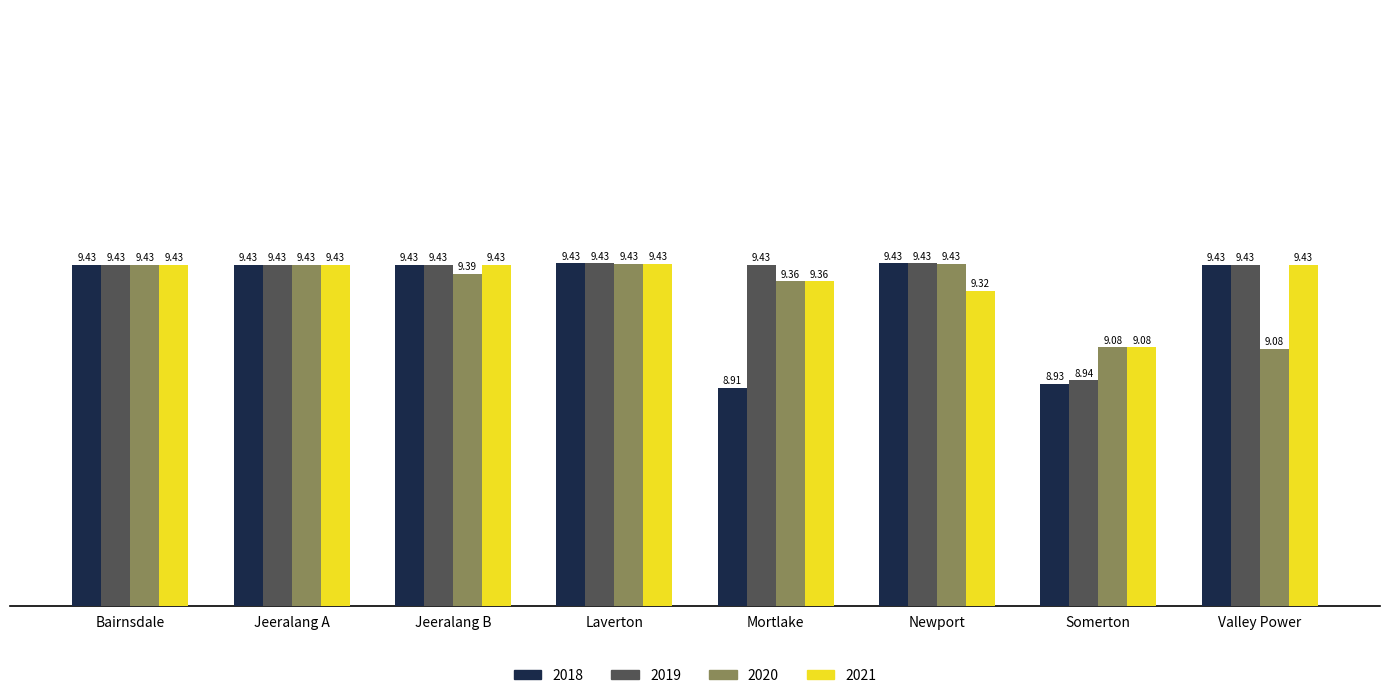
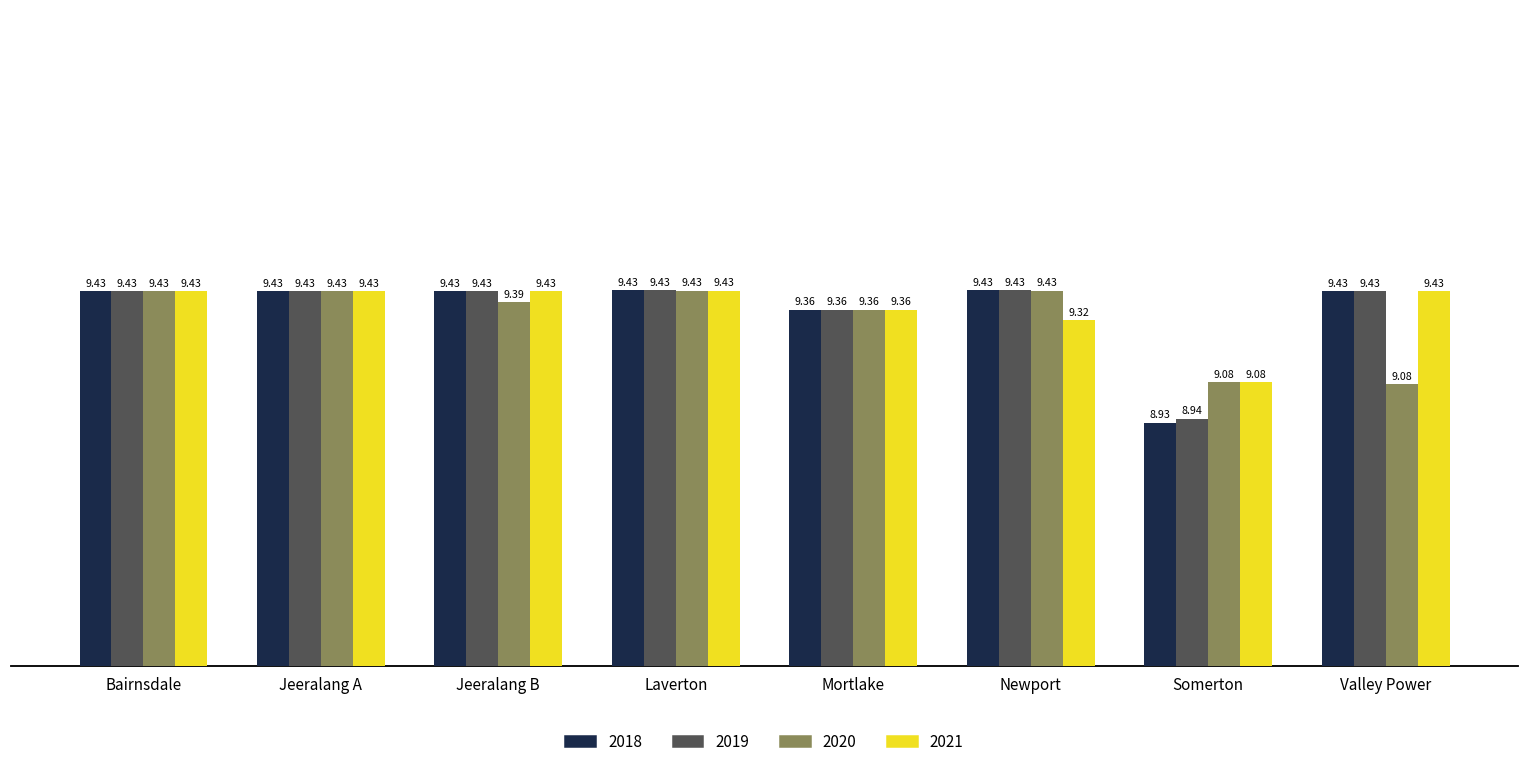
  {
    "2018": {
      "Bairnsdale": 9.43,
      "Jeeralang A": 9.43,
      "Jeeralang B": 9.43,
      "Laverton": 9.43,
-     "Mortlake": 8.91,
+     "Mortlake": 9.36,
      "Newport": 9.43,
      "Somerton": 8.93,
      "Valley Power": 9.43
    },
    "2019": {
      "Bairnsdale": 9.43,
      "Jeeralang A": 9.43,
      "Jeeralang B": 9.43,
      "Laverton": 9.43,
-     "Mortlake": 9.43,
+     "Mortlake": 9.36,
      "Newport": 9.43,
      "Somerton": 8.94,
      "Valley Power": 9.43
    },
    "2020": {
      "Bairnsdale": 9.43,
      "Jeeralang A": 9.43,
      "Jeeralang B": 9.39,
      "Laverton": 9.43,
      "Mortlake": 9.36,
      "Newport": 9.43,
      "Somerton": 9.08,
      "Valley Power": 9.08
    },
    "2021": {
      "Bairnsdale": 9.43,
      "Jeeralang A": 9.43,
      "Jeeralang B": 9.43,
      "Laverton": 9.43,
      "Mortlake": 9.36,
      "Newport": 9.32,
      "Somerton": 9.08,
      "Valley Power": 9.43
    }
  }
